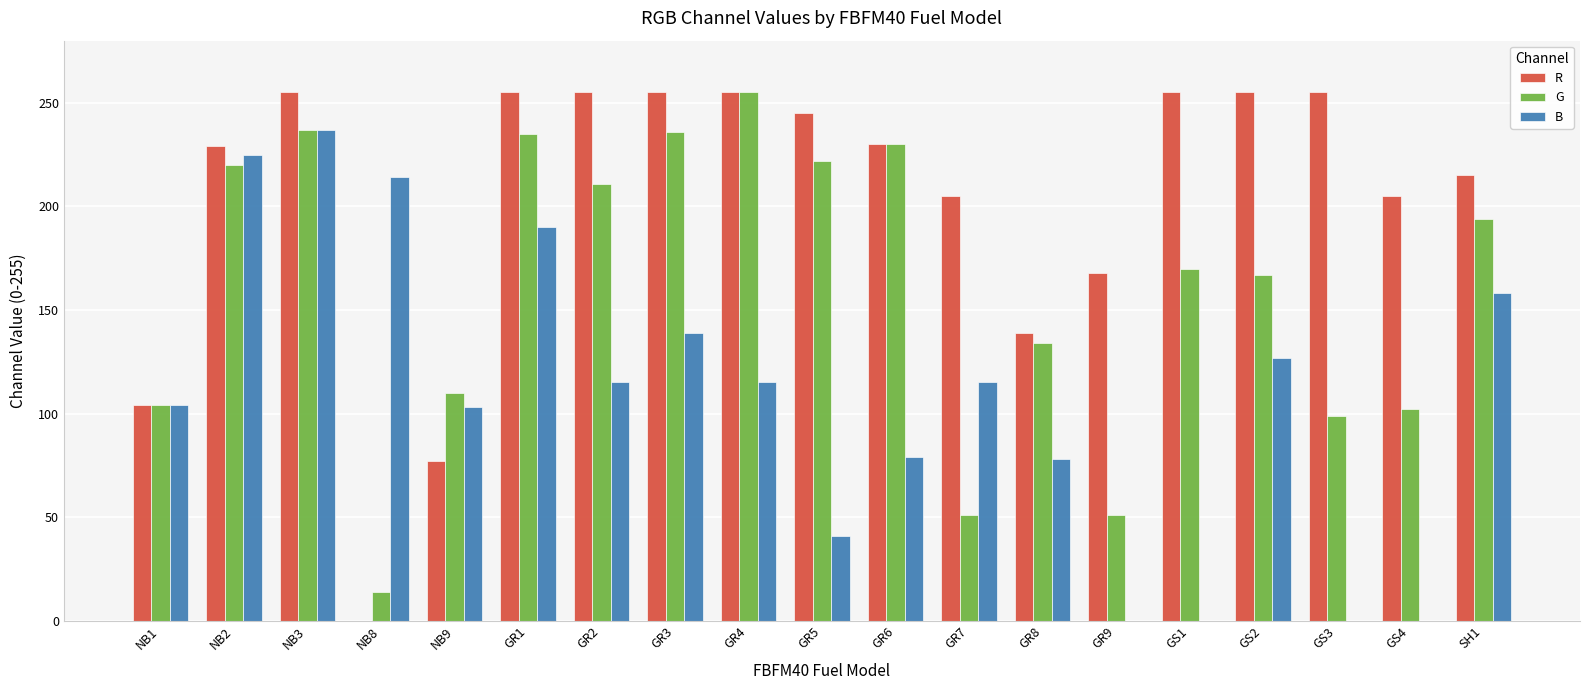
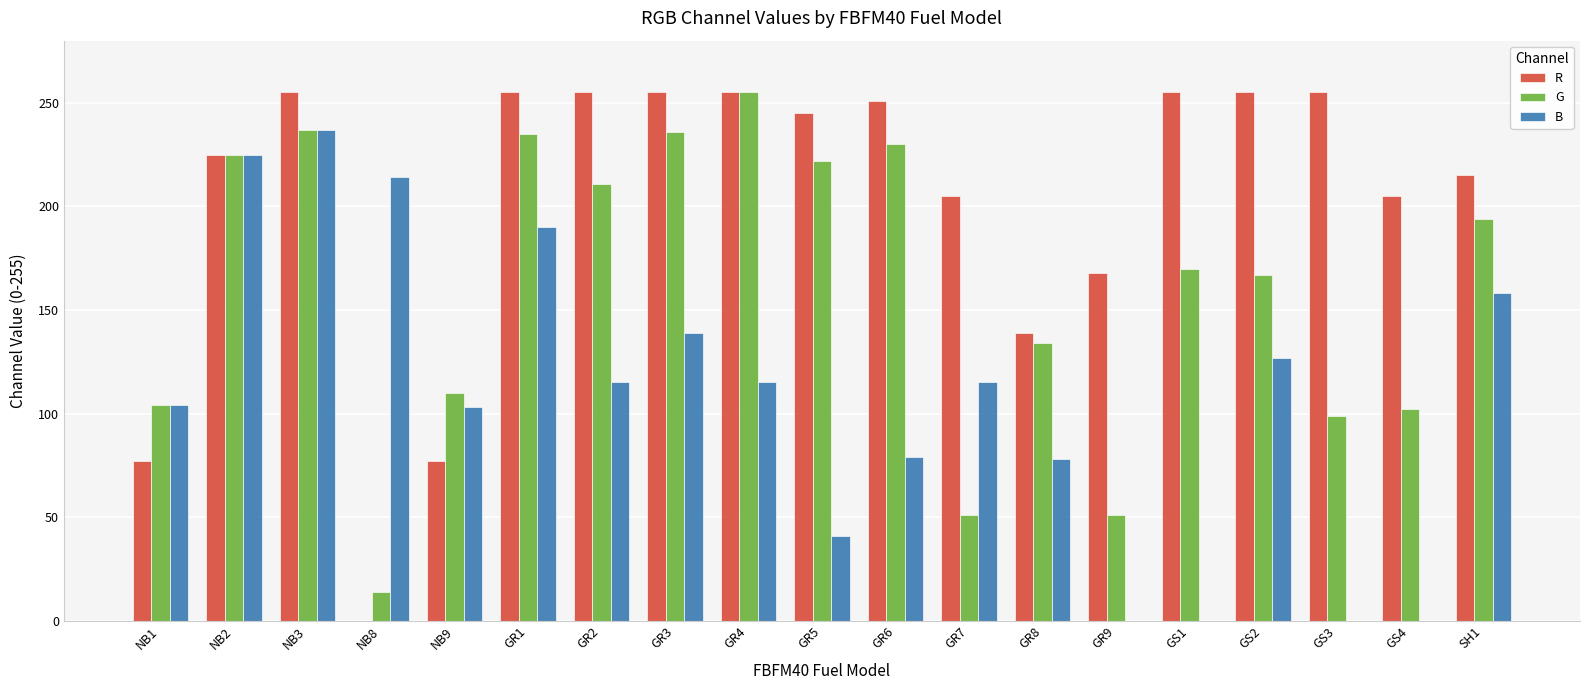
  {
    "R": {
-     "NB1": 104,
-     "NB2": 229,
+     "NB1": 77,
+     "NB2": 225,
      "NB3": 255,
      "NB8": 0,
      "NB9": 77,
      "GR1": 255,
      "GR2": 255,
      "GR3": 255,
      "GR4": 255,
      "GR5": 245,
-     "GR6": 230,
+     "GR6": 251,
      "GR7": 205,
      "GR8": 139,
      "GR9": 168,
      "GS1": 255,
      "GS2": 255,
      "GS3": 255,
      "GS4": 205,
      "SH1": 215
    },
    "G": {
      "NB1": 104,
-     "NB2": 220,
+     "NB2": 225,
      "NB3": 237,
      "NB8": 14,
      "NB9": 110,
      "GR1": 235,
      "GR2": 211,
      "GR3": 236,
      "GR4": 255,
      "GR5": 222,
      "GR6": 230,
      "GR7": 51,
      "GR8": 134,
      "GR9": 51,
      "GS1": 170,
      "GS2": 167,
      "GS3": 99,
      "GS4": 102,
      "SH1": 194
    },
    "B": {
      "NB1": 104,
      "NB2": 225,
      "NB3": 237,
      "NB8": 214,
      "NB9": 103,
      "GR1": 190,
      "GR2": 115,
      "GR3": 139,
      "GR4": 115,
      "GR5": 41,
      "GR6": 79,
      "GR7": 115,
      "GR8": 78,
      "GR9": 0,
      "GS1": 0,
      "GS2": 127,
      "GS3": 0,
      "GS4": 0,
      "SH1": 158
    }
  }
